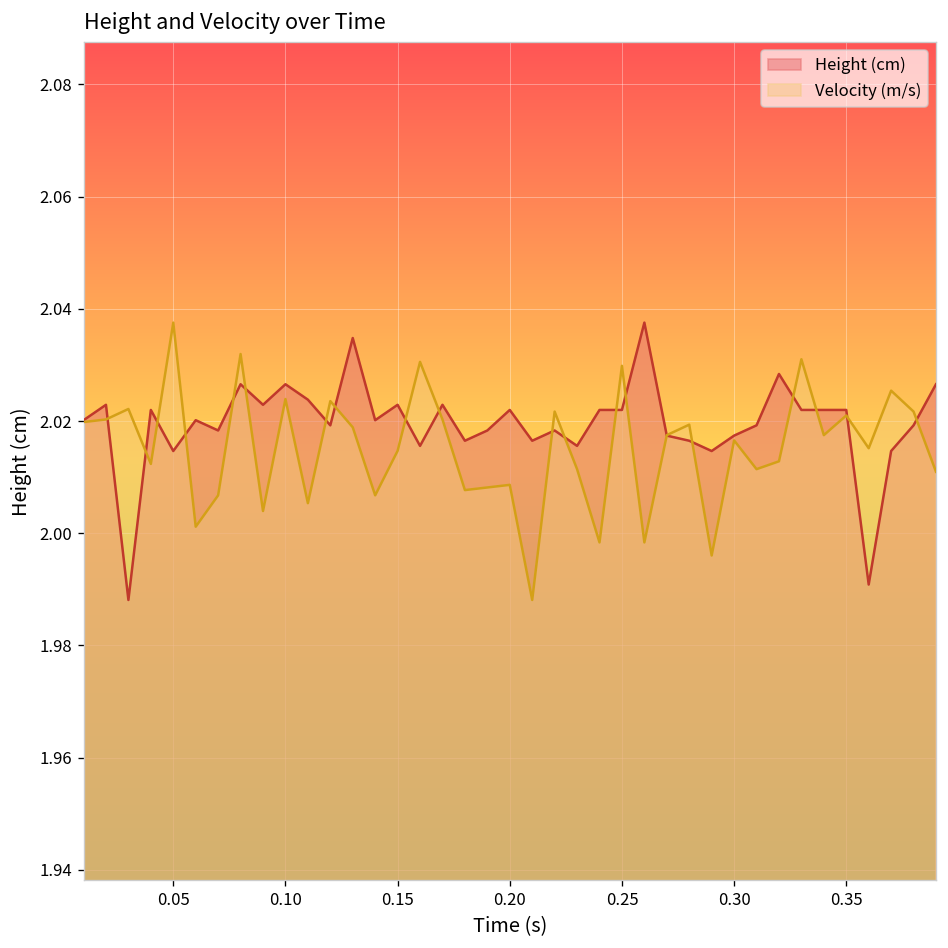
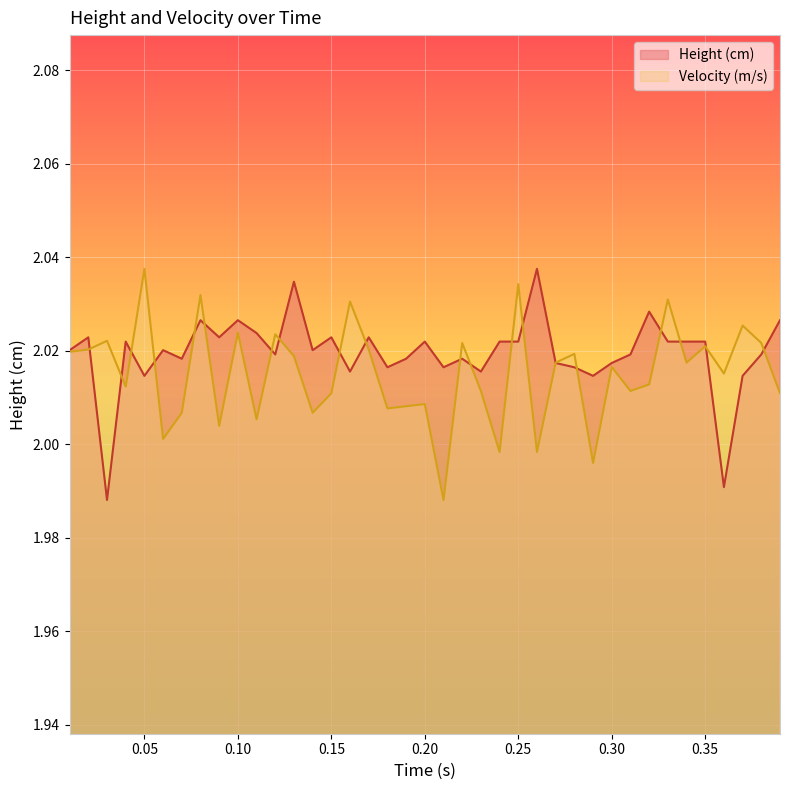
  {
    "Height (cm)": {
      "0.05": 2.015,
      "0.10": 2.027,
      "0.15": 2.023,
      "0.20": 2.022,
      "0.25": 2.022,
      "0.30": 2.017,
      "0.35": 2.022
    },
    "Velocity (m/s)": {
      "0.05": 2.038,
      "0.10": 2.024,
-     "0.15": 2.015,
+     "0.15": 2.011,
      "0.20": 2.009,
-     "0.25": 2.030,
+     "0.25": 2.034,
      "0.30": 2.017,
      "0.35": 2.021
    }
  }
